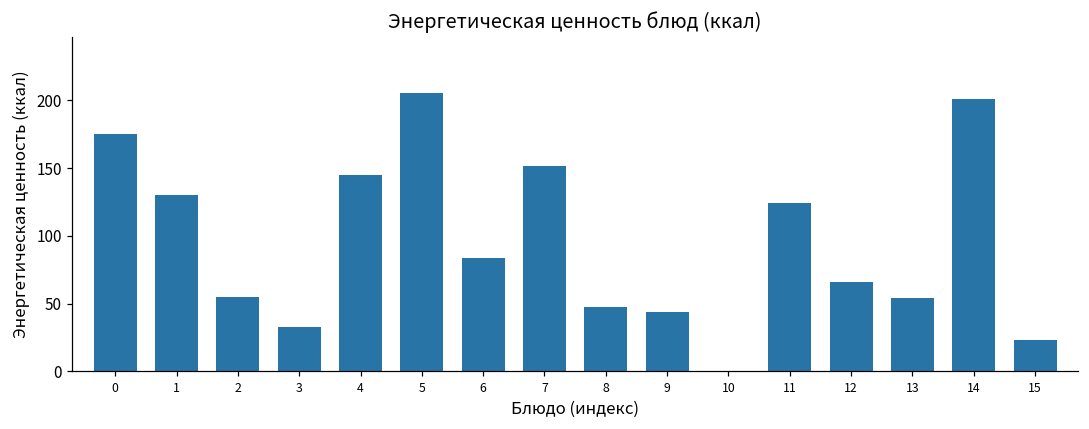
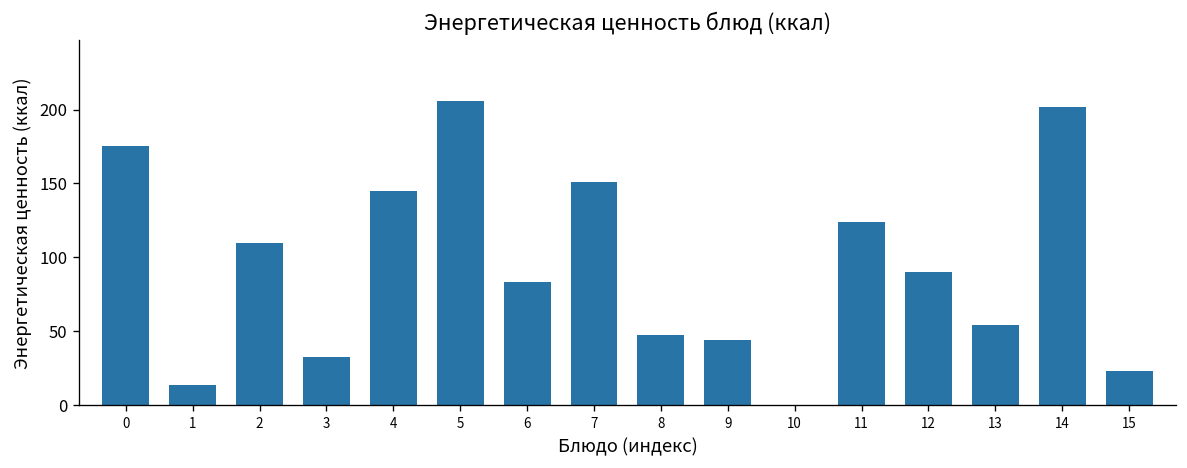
  {
    "0": 175,
-   "1": 131,
-   "2": 55,
+   "1": 14,
+   "2": 110,
    "3": 33,
    "4": 145,
    "5": 206,
    "6": 84,
    "7": 151,
    "8": 48,
    "9": 44,
    "10": 0,
    "11": 124,
-   "12": 66,
+   "12": 90,
    "13": 54,
    "14": 201,
    "15": 23
  }
